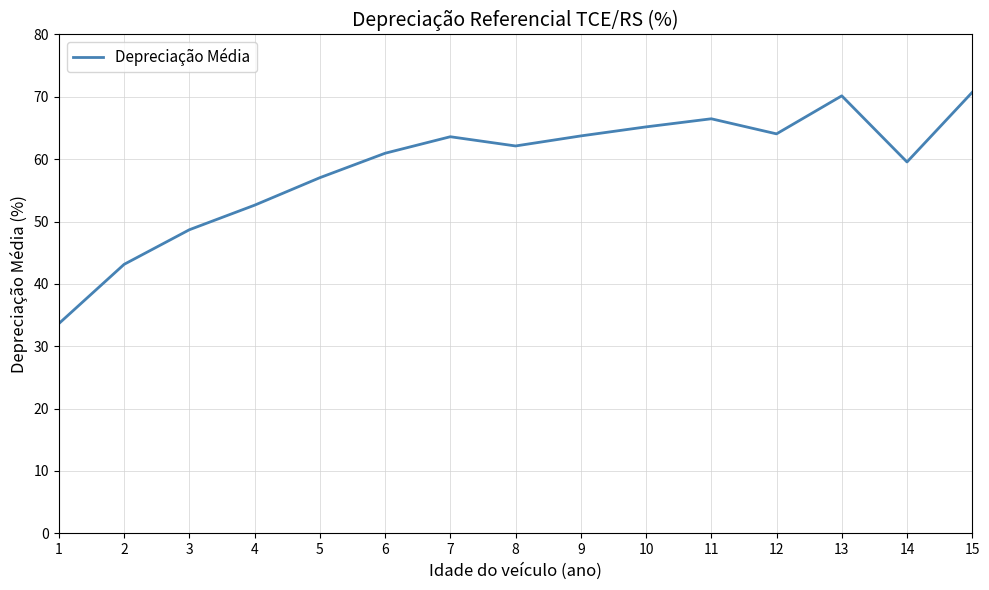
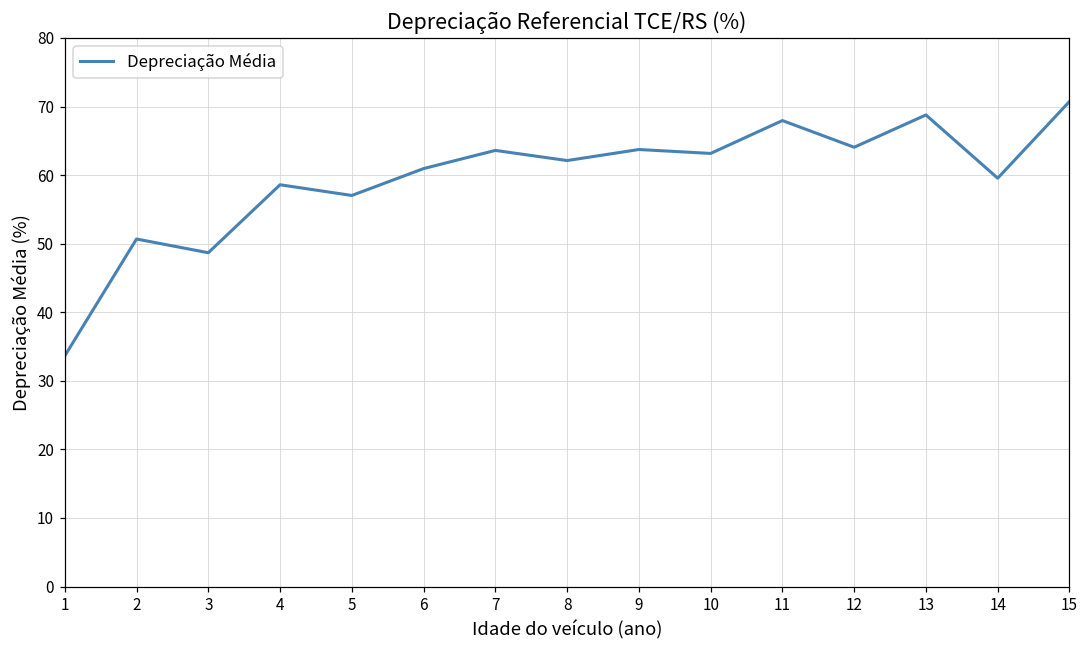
  {
    "1": 34,
-   "2": 43,
+   "2": 51,
    "3": 49,
-   "4": 53,
+   "4": 59,
    "5": 57,
    "6": 61,
    "7": 64,
    "8": 62,
    "9": 64,
-   "10": 65,
-   "11": 66,
+   "10": 63,
+   "11": 68,
    "12": 64,
-   "13": 70,
+   "13": 69,
    "14": 60,
    "15": 71
  }
